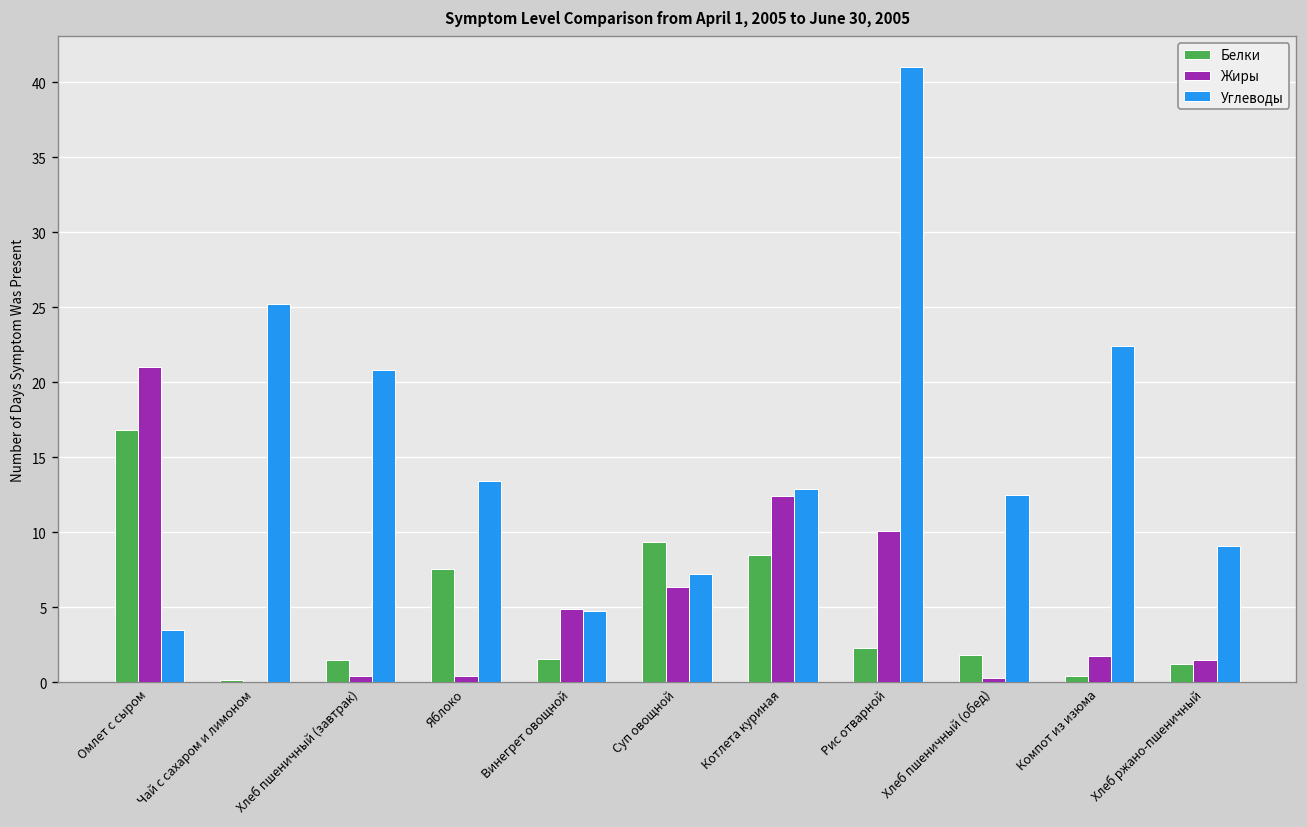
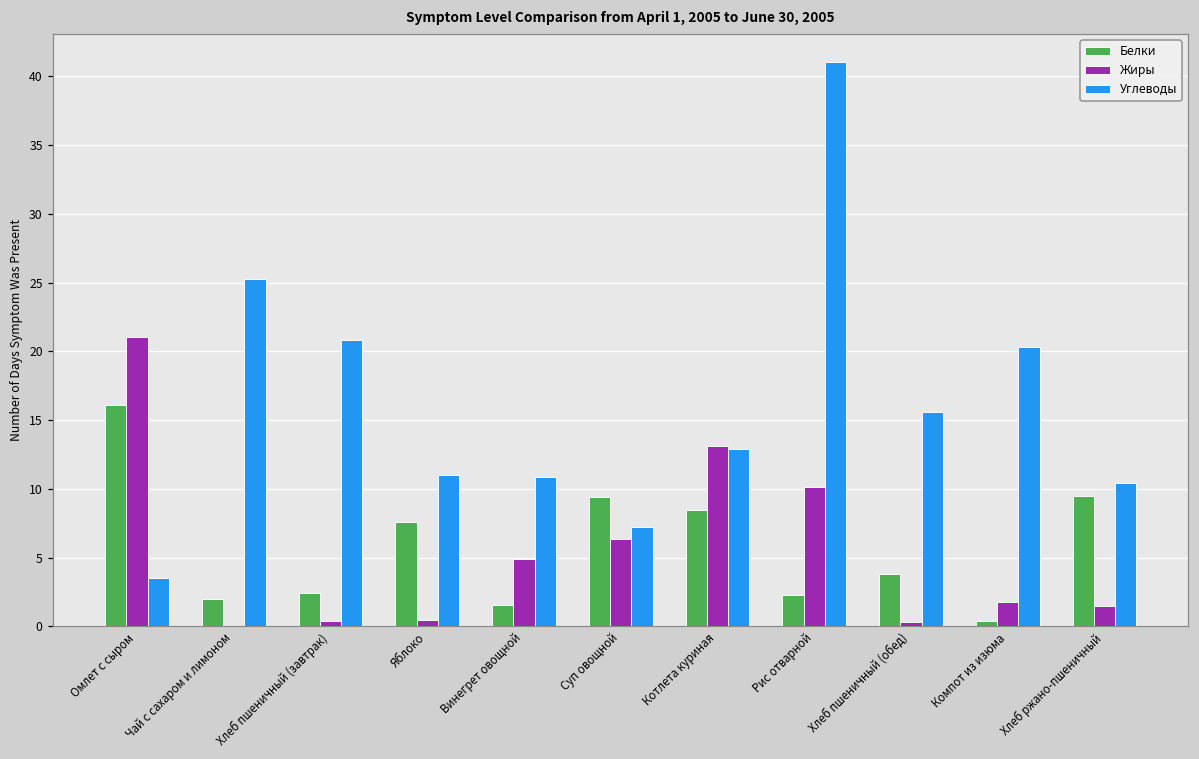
  {
    "Белки": {
-     "Омлет с сыром": 16.8,
-     "Чай с сахаром и лимоном": 0.2,
-     "Хлеб пшеничный (завтрак)": 1.5,
+     "Омлет с сыром": 16.1,
+     "Чай с сахаром и лимоном": 2.0,
+     "Хлеб пшеничный (завтрак)": 2.4,
      "Яблоко": 7.6,
      "Винегрет овощной": 1.6,
      "Суп овощной": 9.4,
      "Котлета куриная": 8.5,
      "Рис отварной": 2.3,
-     "Хлеб пшеничный (обед)": 1.8,
+     "Хлеб пшеничный (обед)": 3.8,
      "Компот из изюма": 0.4,
-     "Хлеб ржано-пшеничный": 1.2
+     "Хлеб ржано-пшеничный": 9.5
    },
    "Жиры": {
      "Омлет с сыром": 21.0,
      "Хлеб пшеничный (завтрак)": 0.4,
      "Яблоко": 0.5,
      "Винегрет овощной": 4.9,
      "Суп овощной": 6.4,
-     "Котлета куриная": 12.4,
+     "Котлета куриная": 13.1,
      "Рис отварной": 10.1,
      "Хлеб пшеничный (обед)": 0.3,
      "Компот из изюма": 1.8,
      "Хлеб ржано-пшеничный": 1.5
    },
    "Углеводы": {
      "Омлет с сыром": 3.5,
      "Чай с сахаром и лимоном": 25.2,
      "Хлеб пшеничный (завтрак)": 20.8,
-     "Яблоко": 13.4,
-     "Винегрет овощной": 4.7,
+     "Яблоко": 11.0,
+     "Винегрет овощной": 10.9,
      "Суп овощной": 7.2,
      "Котлета куриная": 12.9,
      "Рис отварной": 41.0,
-     "Хлеб пшеничный (обед)": 12.5,
-     "Компот из изюма": 22.4,
-     "Хлеб ржано-пшеничный": 9.1
+     "Хлеб пшеничный (обед)": 15.6,
+     "Компот из изюма": 20.3,
+     "Хлеб ржано-пшеничный": 10.4
    }
  }
